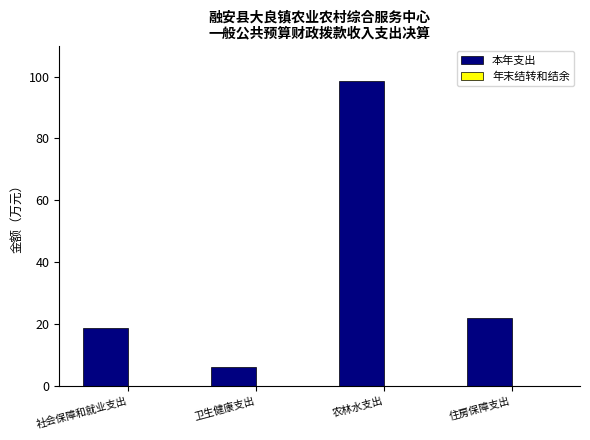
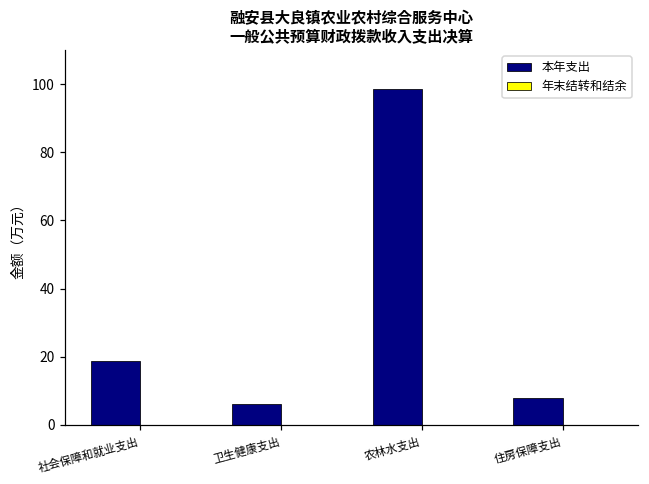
  {
    "本年支出": {
      "社会保障和就业支出": 19,
      "卫生健康支出": 6,
      "农林水支出": 99,
-     "住房保障支出": 22
+     "住房保障支出": 8
    },
    "年末结转和结余": {
      "社会保障和就业支出": 0,
      "卫生健康支出": 0,
      "农林水支出": 0,
      "住房保障支出": 0
    }
  }
